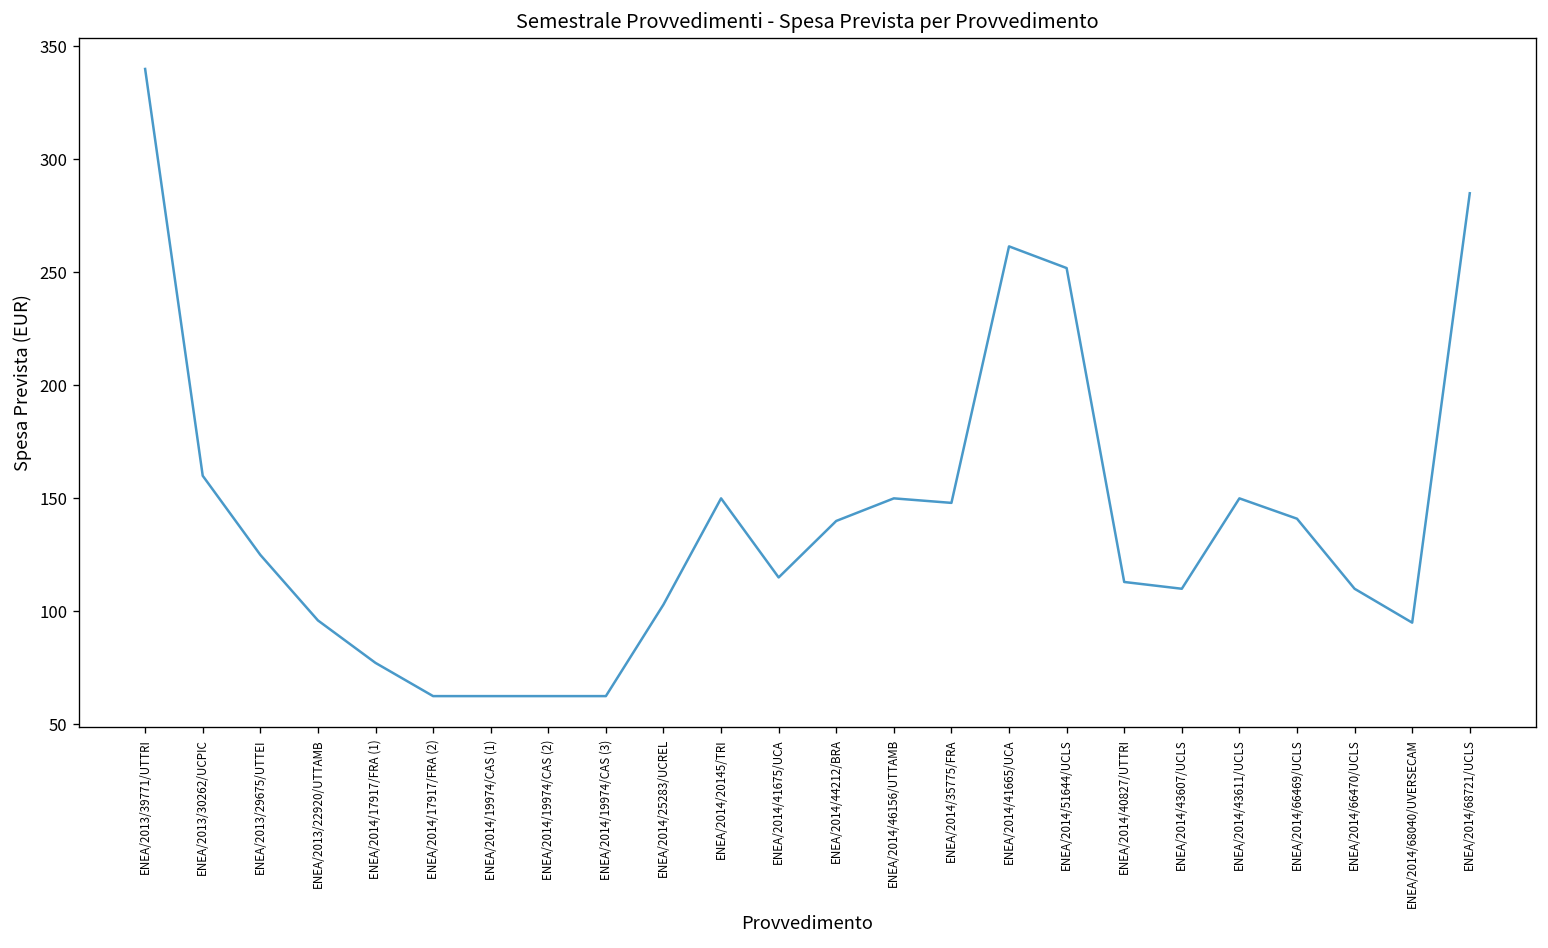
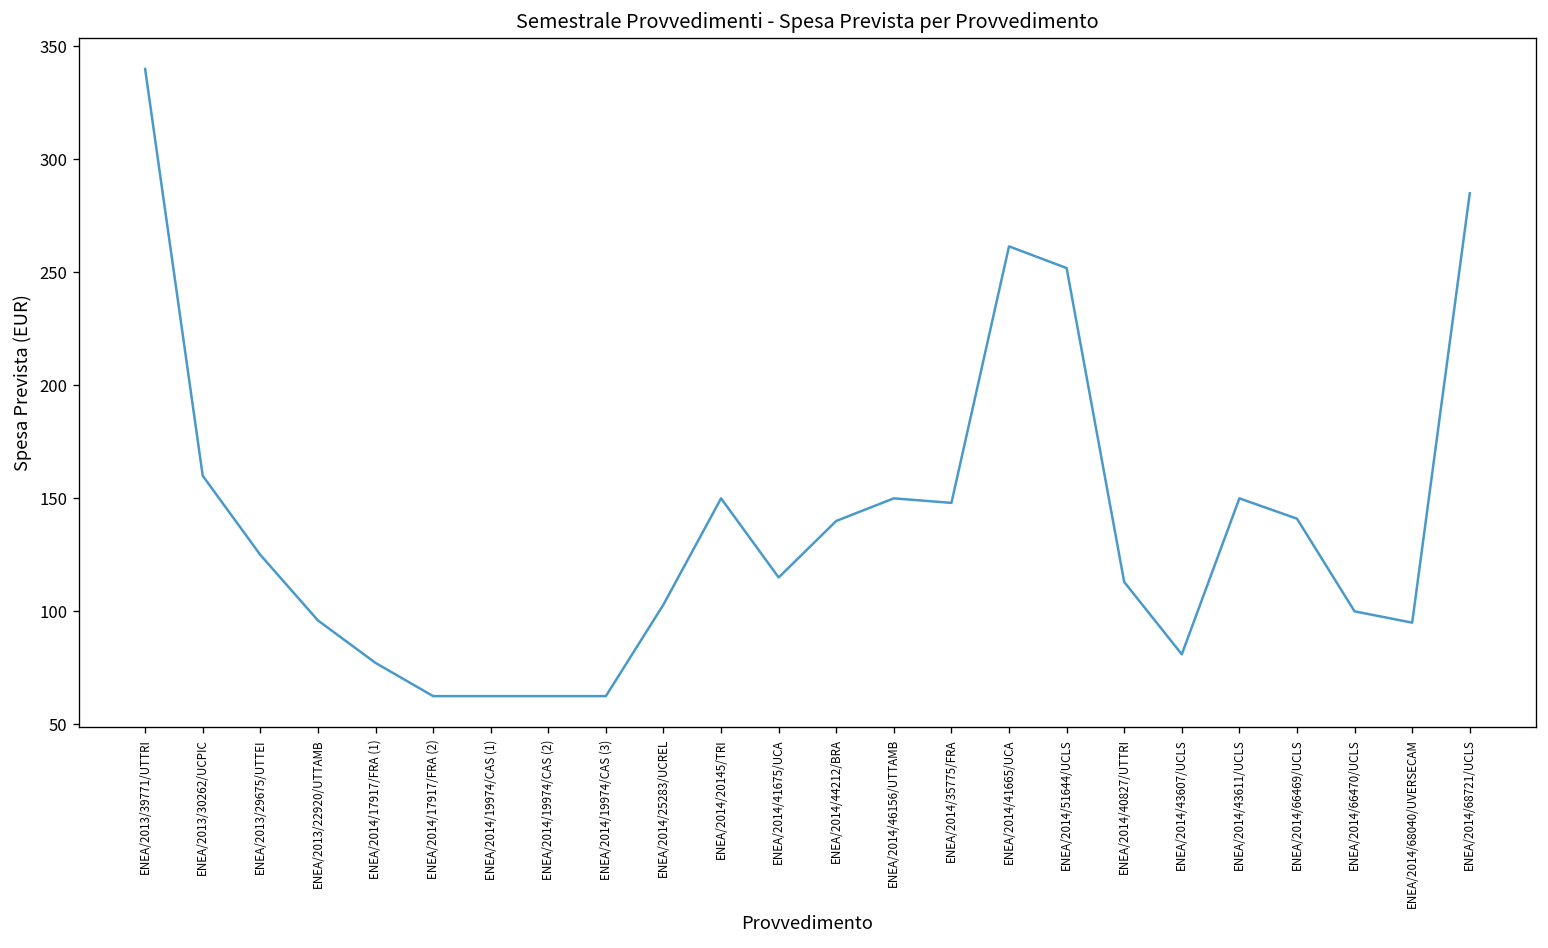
  {
    "ENEA/2013/39771/UTTRI": 340,
    "ENEA/2013/30262/UCPIC": 160,
    "ENEA/2013/29675/UTTEI": 125,
    "ENEA/2013/22920/UTTAMB": 96,
    "ENEA/2014/17917/FRA (1)": 77,
    "ENEA/2014/17917/FRA (2)": 63,
    "ENEA/2014/19974/CAS (1)": 63,
    "ENEA/2014/19974/CAS (2)": 63,
    "ENEA/2014/19974/CAS (3)": 63,
    "ENEA/2014/25283/UCREL": 103,
    "ENEA/2014/20145/TRI": 150,
    "ENEA/2014/41675/UCA": 115,
    "ENEA/2014/44212/BRA": 140,
    "ENEA/2014/46156/UTTAMB": 150,
    "ENEA/2014/35775/FRA": 148,
    "ENEA/2014/41665/UCA": 262,
    "ENEA/2014/51644/UCLS": 252,
    "ENEA/2014/40827/UTTRI": 113,
-   "ENEA/2014/43607/UCLS": 110,
+   "ENEA/2014/43607/UCLS": 81,
    "ENEA/2014/43611/UCLS": 150,
    "ENEA/2014/66469/UCLS": 141,
-   "ENEA/2014/66470/UCLS": 110,
+   "ENEA/2014/66470/UCLS": 100,
    "ENEA/2014/68040/UVERSECAM": 95,
    "ENEA/2014/68721/UCLS": 285
  }
